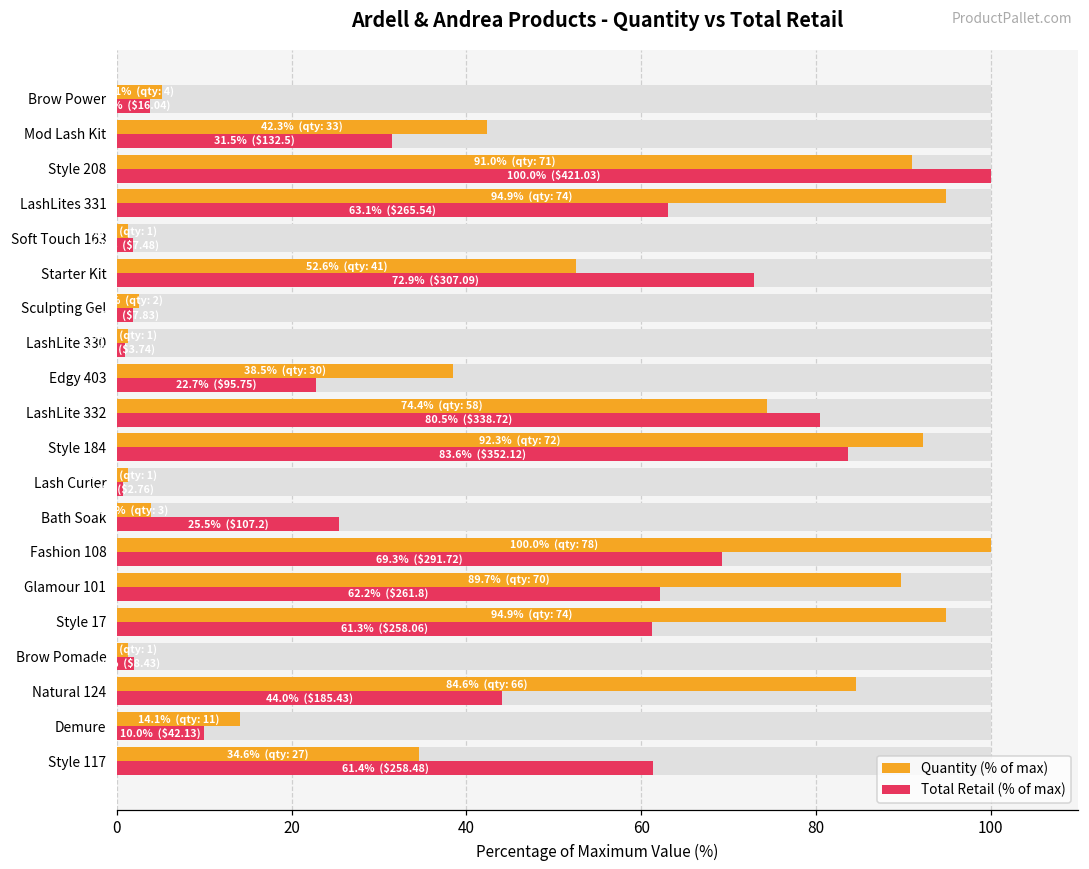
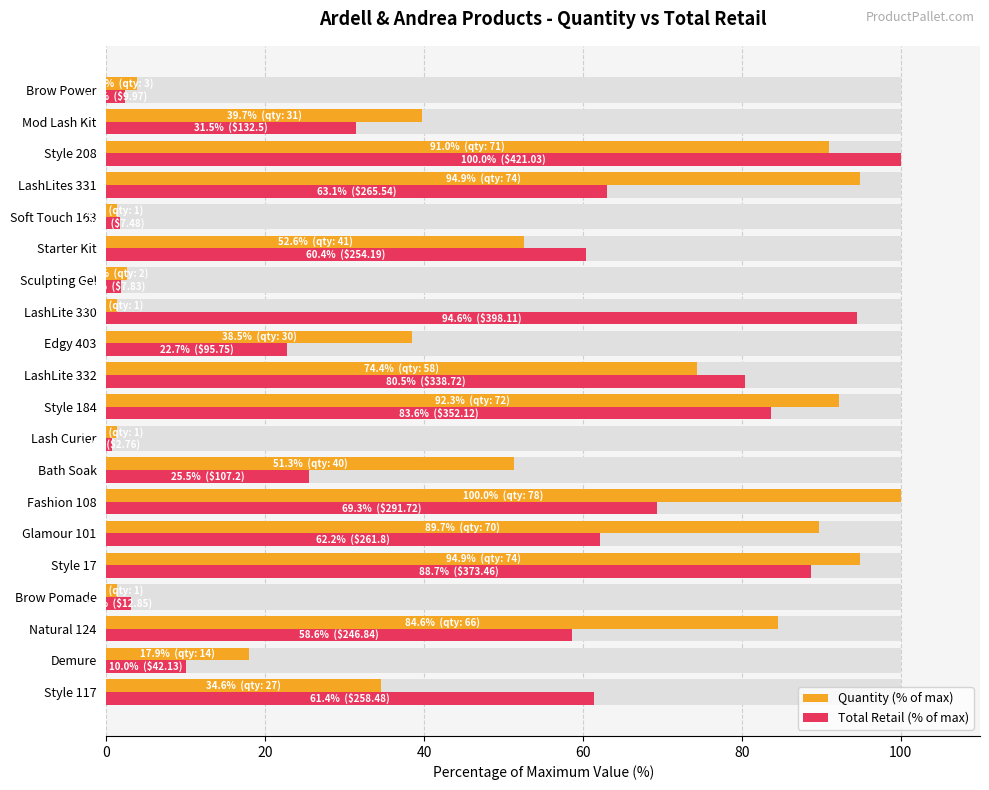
  {
    "Quantity (% of max)": {
-     "Brow Power": "5",
-     "Mod Lash Kit": "42.3% (qty: 33)",
-     "Bath Soak": "4",
+     "Brow Power": "4",
+     "Mod Lash Kit": "39.7% (qty: 31)",
+     "Bath Soak": "51",
      "Fashion 108": "100.0%",
-     "Demure": "14.1% (qty: 11)"
+     "Demure": "17.9% (qty: 14)"
    },
    "Total Retail (% of max)": {
-     "Brow Power": "4",
+     "Brow Power": "2",
      "Style 208": "100.0%",
-     "Starter Kit": "72.9% ($307.09)",
-     "LashLite 330": "1",
-     "Style 17": "61.3% ($258.06)",
-     "Brow Pomade": "2",
-     "Natural 124": "44.0% ($185.43)"
+     "Starter Kit": "60.4% ($254.19)",
+     "LashLite 330": "95",
+     "Style 17": "88.7% ($373.46)",
+     "Brow Pomade": "3",
+     "Natural 124": "58.6% ($246.84)"
    }
  }
